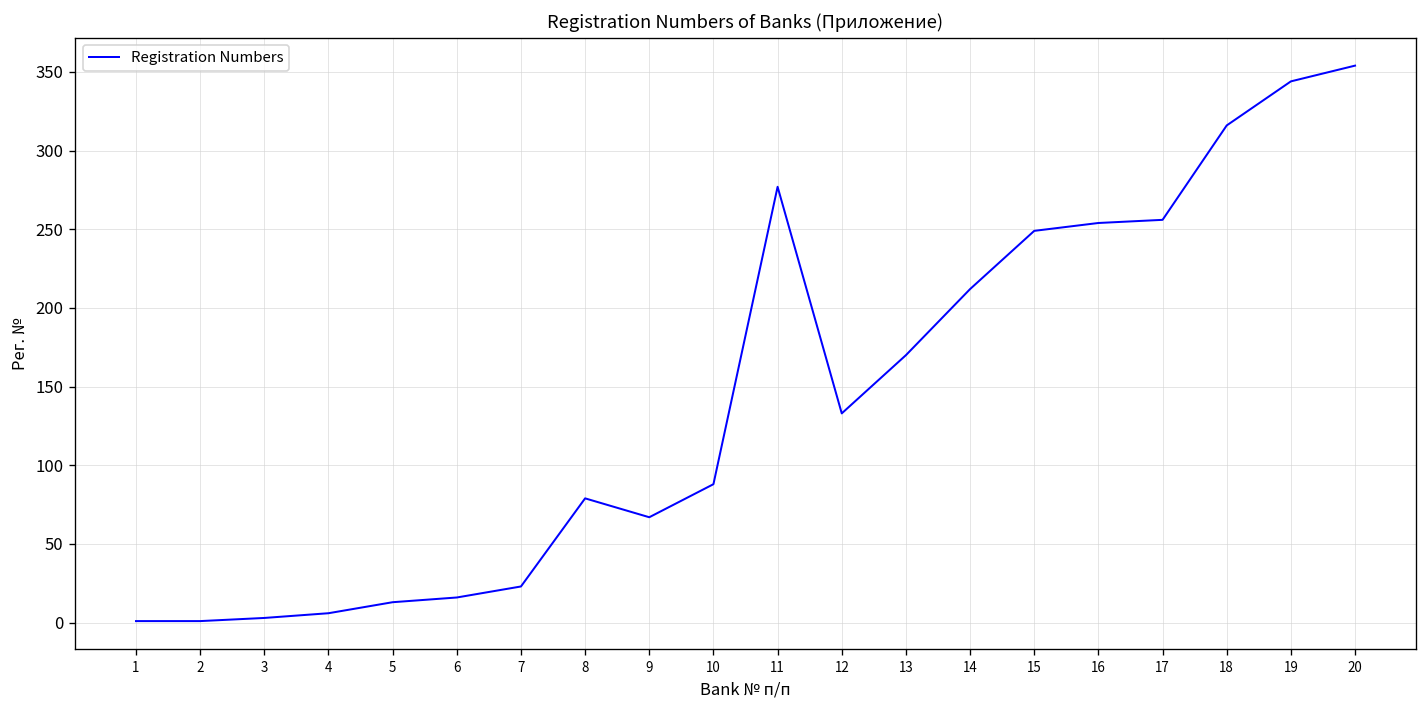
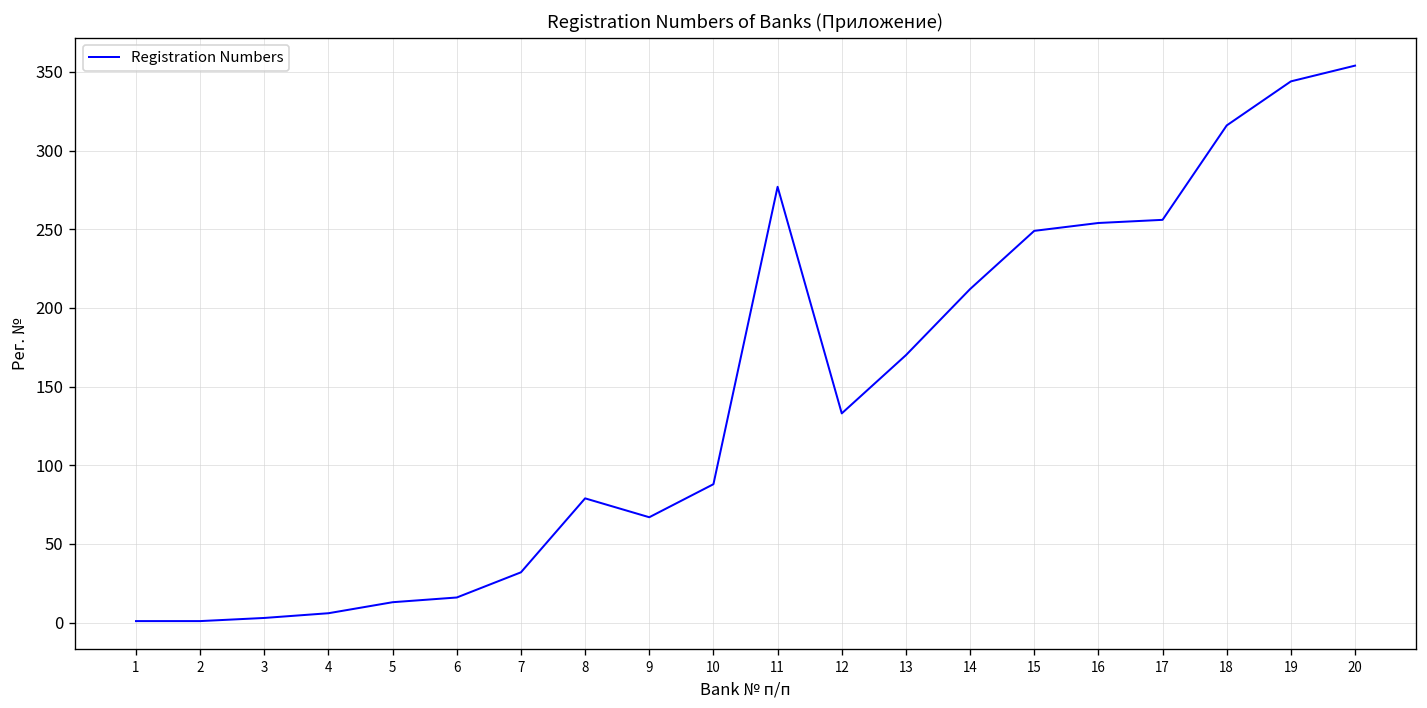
  {
    "1": 1,
    "2": 1,
    "3": 3,
    "4": 6,
    "5": 13,
    "6": 16,
-   "7": 23,
+   "7": 32,
    "8": 79,
    "9": 67,
    "10": 88,
    "11": 277,
    "12": 133,
    "13": 170,
    "14": 212,
    "15": 249,
    "16": 254,
    "17": 256,
    "18": 316,
    "19": 344,
    "20": 354
  }
